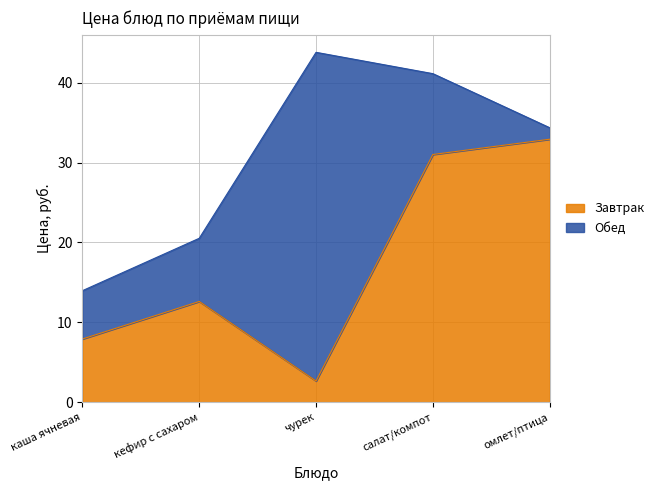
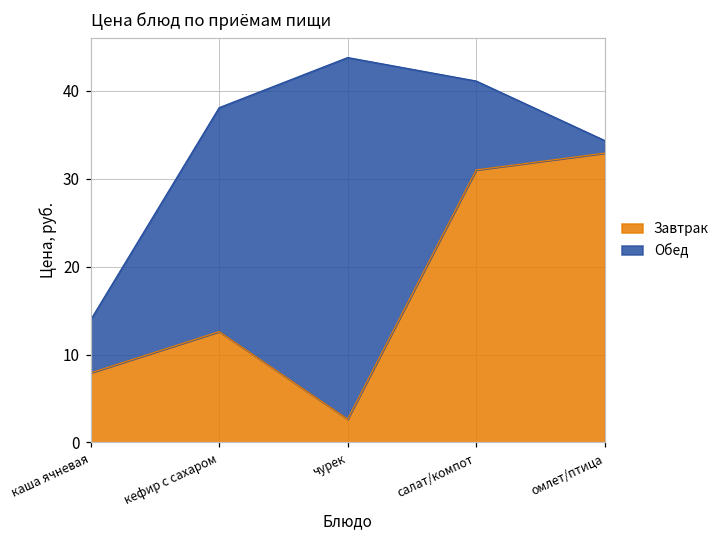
  {
    "Завтрак": {
      "каша ячневая": 8,
      "кефир с сахаром": 13,
      "чурек": 3,
      "салат/компот": 31,
      "омлет/птица": 33
    },
    "Обед": {
      "каша ячневая": 6,
-     "кефир с сахаром": 8,
+     "кефир с сахаром": 25,
      "чурек": 41,
      "салат/компот": 10,
      "омлет/птица": 1
    }
  }
